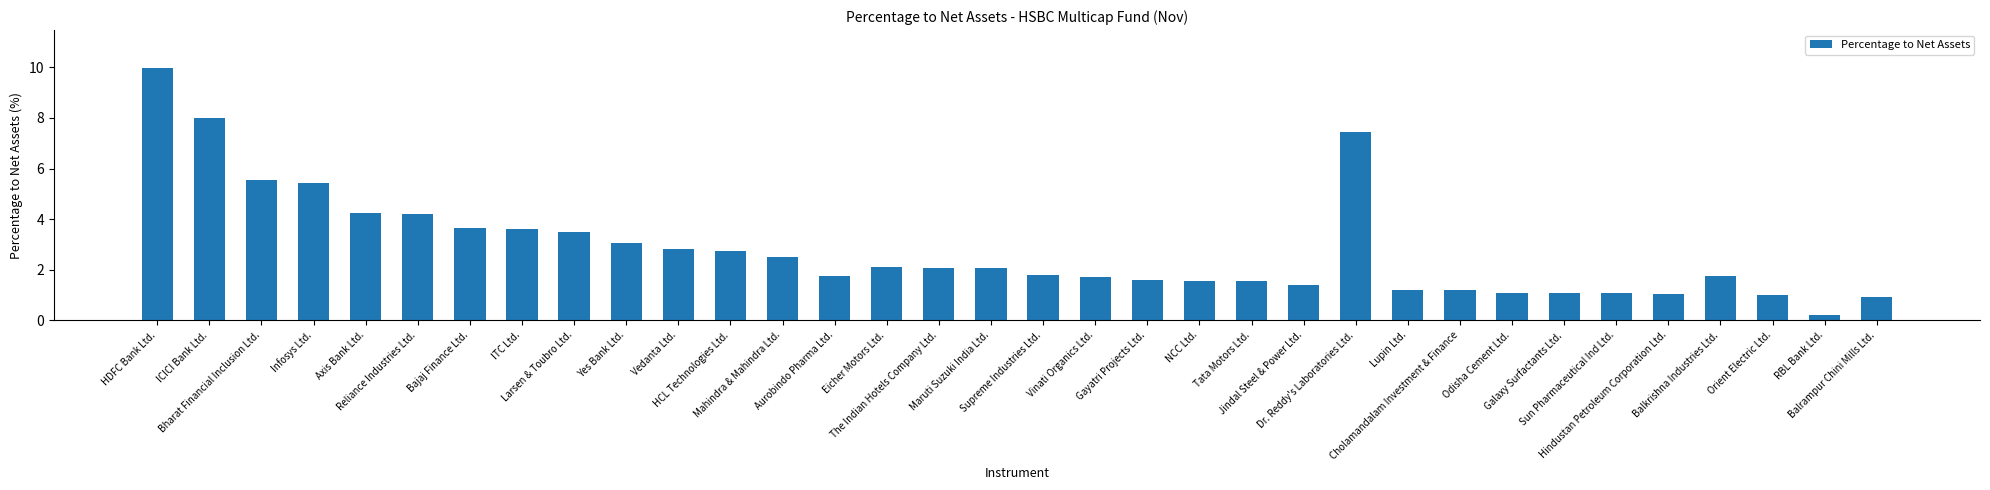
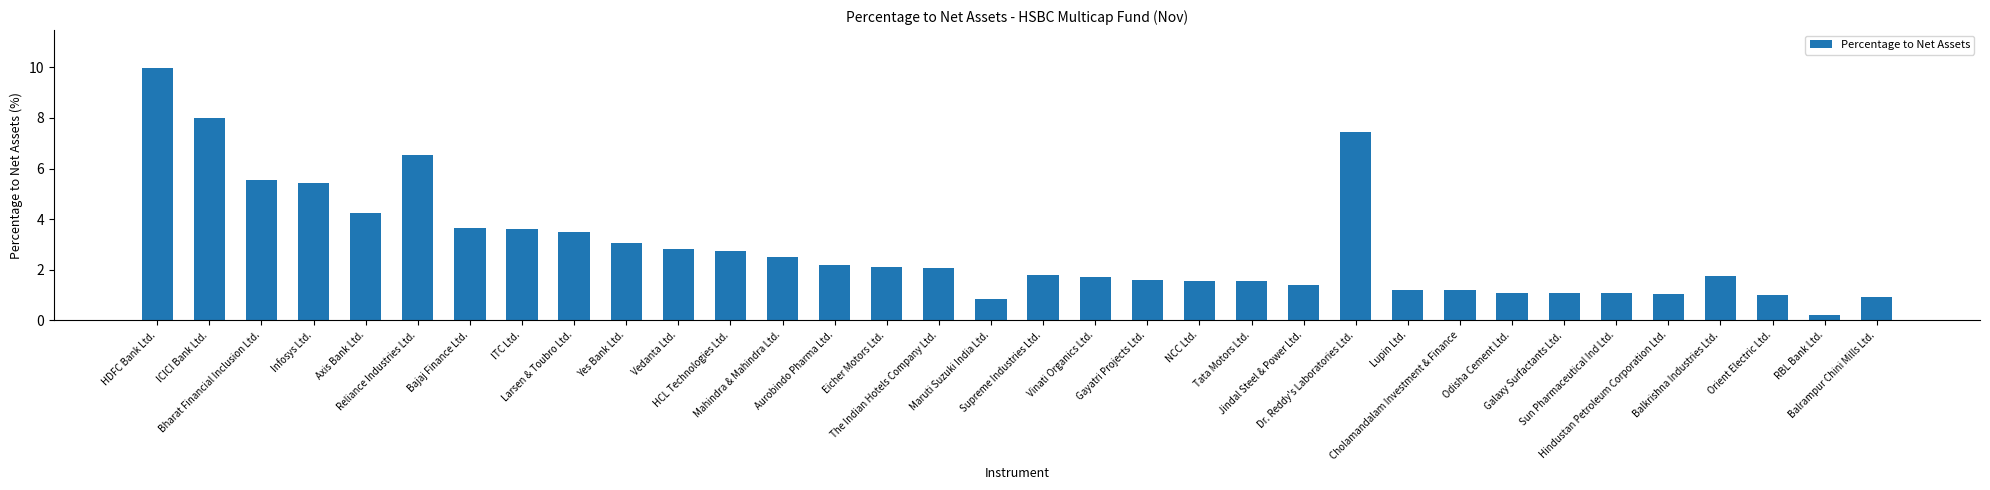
  {
    "HDFC Bank Ltd.": 10.0,
    "ICICI Bank Ltd.": 8.0,
    "Bharat Financial Inclusion Ltd.": 5.5,
    "Infosys Ltd.": 5.4,
    "Axis Bank Ltd.": 4.2,
-   "Reliance Industries Ltd.": 4.2,
+   "Reliance Industries Ltd.": 6.6,
    "Bajaj Finance Ltd.": 3.7,
    "ITC Ltd.": 3.6,
    "Larsen & Toubro Ltd.": 3.5,
    "Yes Bank Ltd.": 3.1,
    "Vedanta Ltd.": 2.8,
    "HCL Technologies Ltd.": 2.7,
    "Mahindra & Mahindra Ltd.": 2.5,
-   "Aurobindo Pharma Ltd.": 1.7,
+   "Aurobindo Pharma Ltd.": 2.2,
    "Eicher Motors Ltd.": 2.1,
    "The Indian Hotels Company Ltd.": 2.1,
-   "Maruti Suzuki India Ltd.": 2.1,
+   "Maruti Suzuki India Ltd.": 0.8,
    "Supreme Industries Ltd.": 1.8,
    "Vinati Organics Ltd.": 1.7,
    "Gayatri Projects Ltd.": 1.6,
    "NCC Ltd.": 1.6,
    "Tata Motors Ltd.": 1.6,
    "Jindal Steel & Power Ltd.": 1.4,
    "Dr. Reddy's Laboratories Ltd.": 7.4,
    "Lupin Ltd.": 1.2,
    "Cholamandalam Investment & Finance": 1.2,
    "Odisha Cement Ltd.": 1.1,
    "Galaxy Surfactants Ltd.": 1.1,
    "Sun Pharmaceutical Ind Ltd.": 1.1,
    "Hindustan Petroleum Corporation Ltd.": 1.1,
    "Balkrishna Industries Ltd.": 1.8,
    "Orient Electric Ltd.": 1.0,
    "RBL Bank Ltd.": 0.2,
    "Balrampur Chini Mills Ltd.": 0.9
  }
